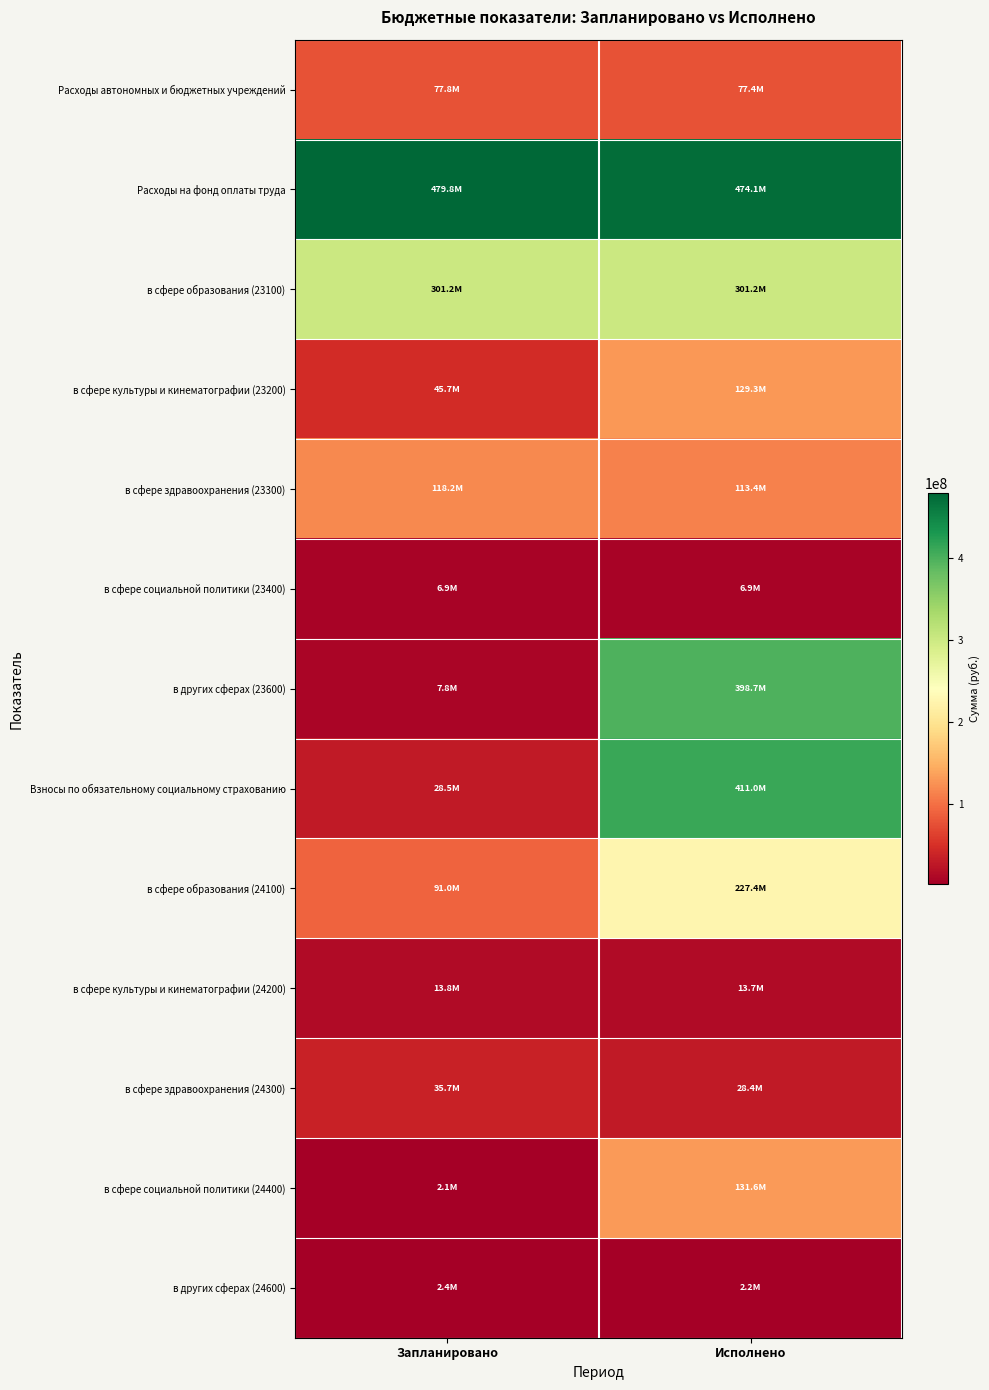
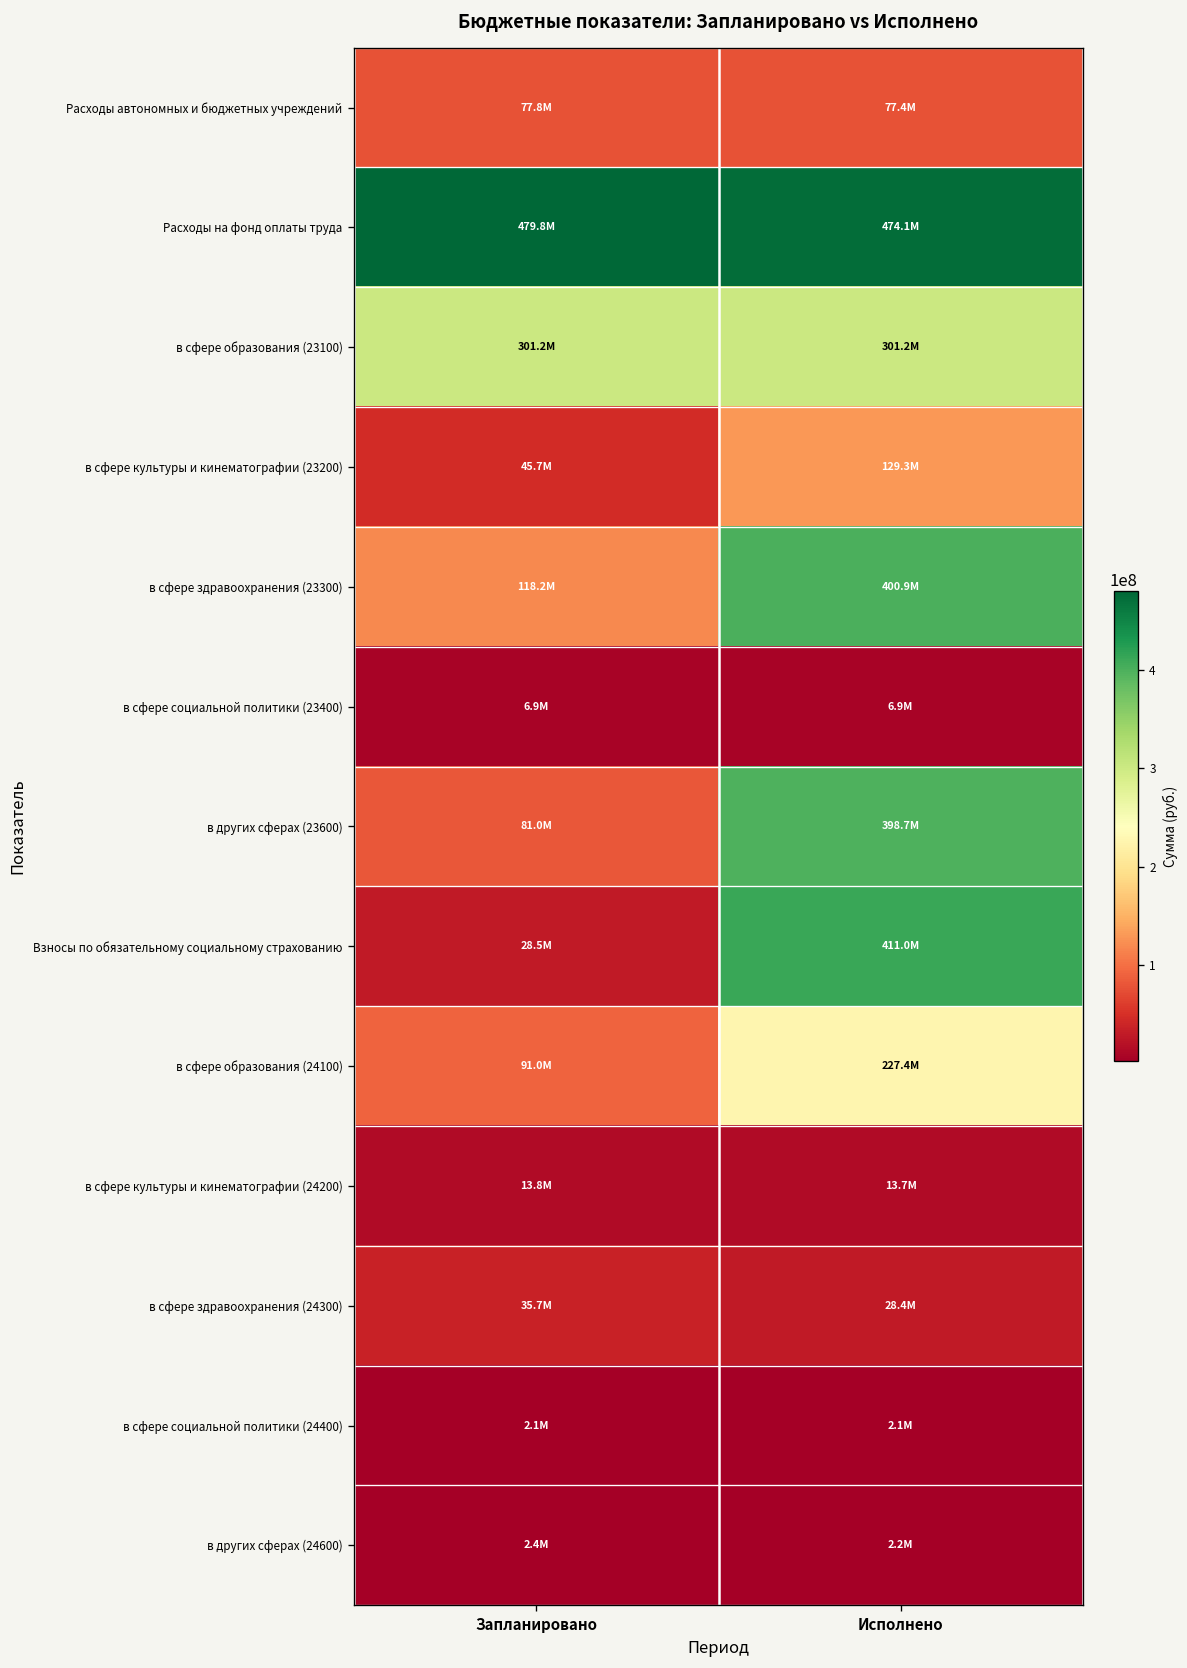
  {
    "Расходы автономных и бюджетных учреждений": {
      "Запланировано": "77.8M",
      "Исполнено": "77.4M"
    },
    "Расходы на фонд оплаты труда": {
      "Запланировано": "479.8M",
      "Исполнено": "474.1M"
    },
    "в сфере образования (23100)": {
      "Запланировано": "301.2M",
      "Исполнено": "301.2M"
    },
    "в сфере культуры и кинематографии (23200)": {
      "Запланировано": "45.7M",
      "Исполнено": "129.3M"
    },
    "в сфере здравоохранения (23300)": {
      "Запланировано": "118.2M",
-     "Исполнено": "113.4M"
+     "Исполнено": "400.9M"
    },
    "в сфере социальной политики (23400)": {
      "Запланировано": "6.9M",
      "Исполнено": "6.9M"
    },
    "в других сферах (23600)": {
-     "Запланировано": "7.8M",
+     "Запланировано": "81.0M",
      "Исполнено": "398.7M"
    },
    "Взносы по обязательному социальному страхованию": {
      "Запланировано": "28.5M",
      "Исполнено": "411.0M"
    },
    "в сфере образования (24100)": {
      "Запланировано": "91.0M",
      "Исполнено": "227.4M"
    },
    "в сфере культуры и кинематографии (24200)": {
      "Запланировано": "13.8M",
      "Исполнено": "13.7M"
    },
    "в сфере здравоохранения (24300)": {
      "Запланировано": "35.7M",
      "Исполнено": "28.4M"
    },
    "в сфере социальной политики (24400)": {
      "Запланировано": "2.1M",
-     "Исполнено": "131.6M"
+     "Исполнено": "2.1M"
    },
    "в других сферах (24600)": {
      "Запланировано": "2.4M",
      "Исполнено": "2.2M"
    }
  }
